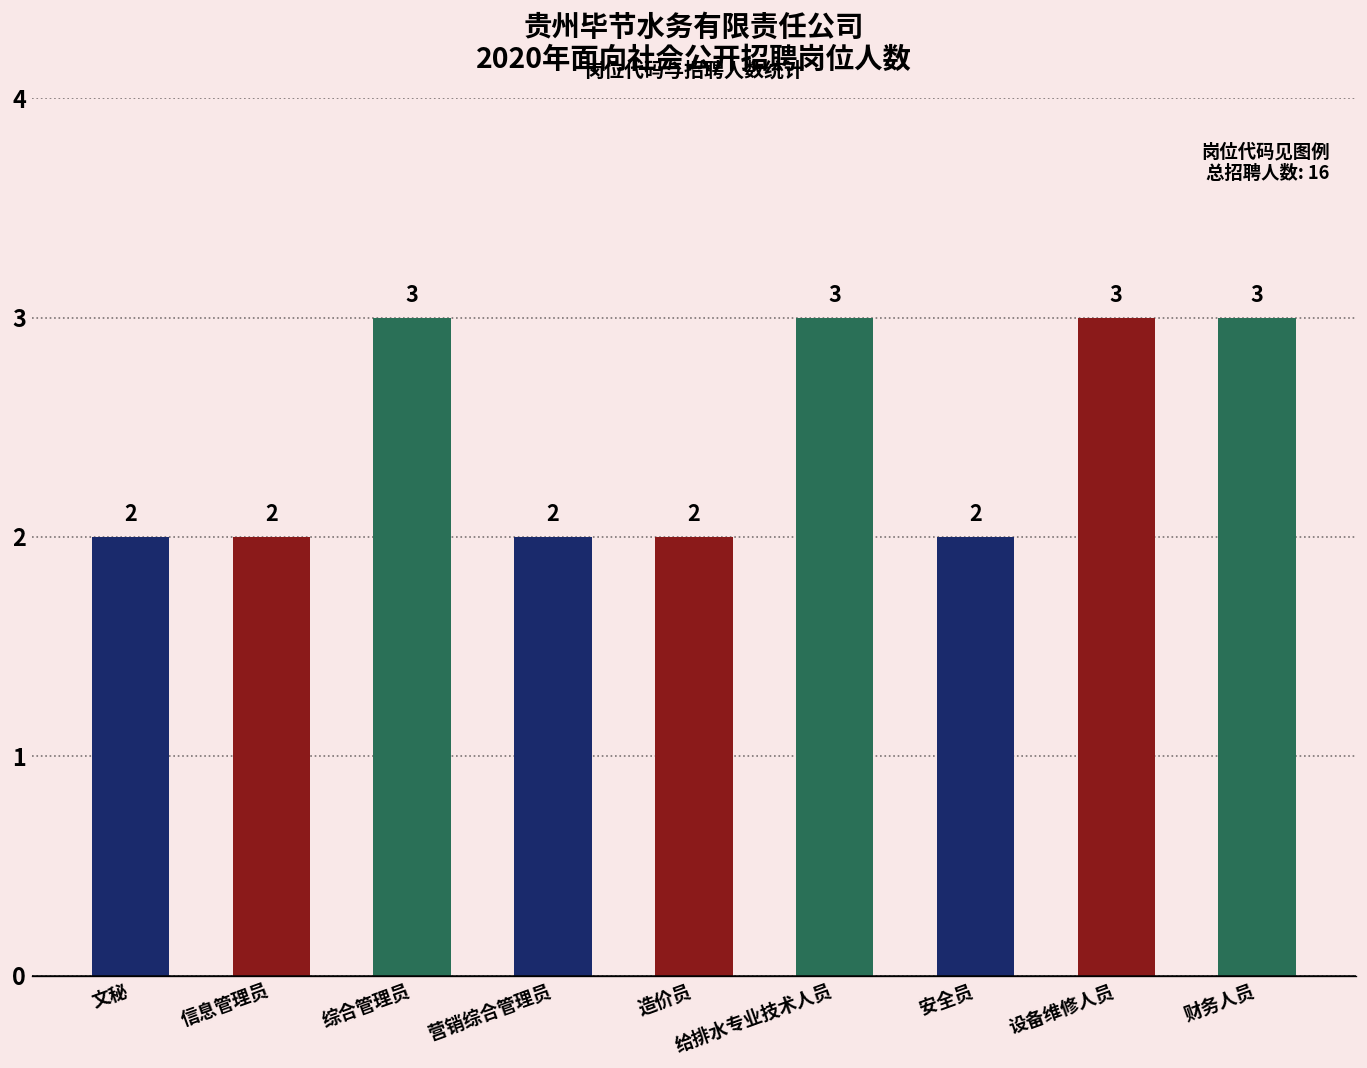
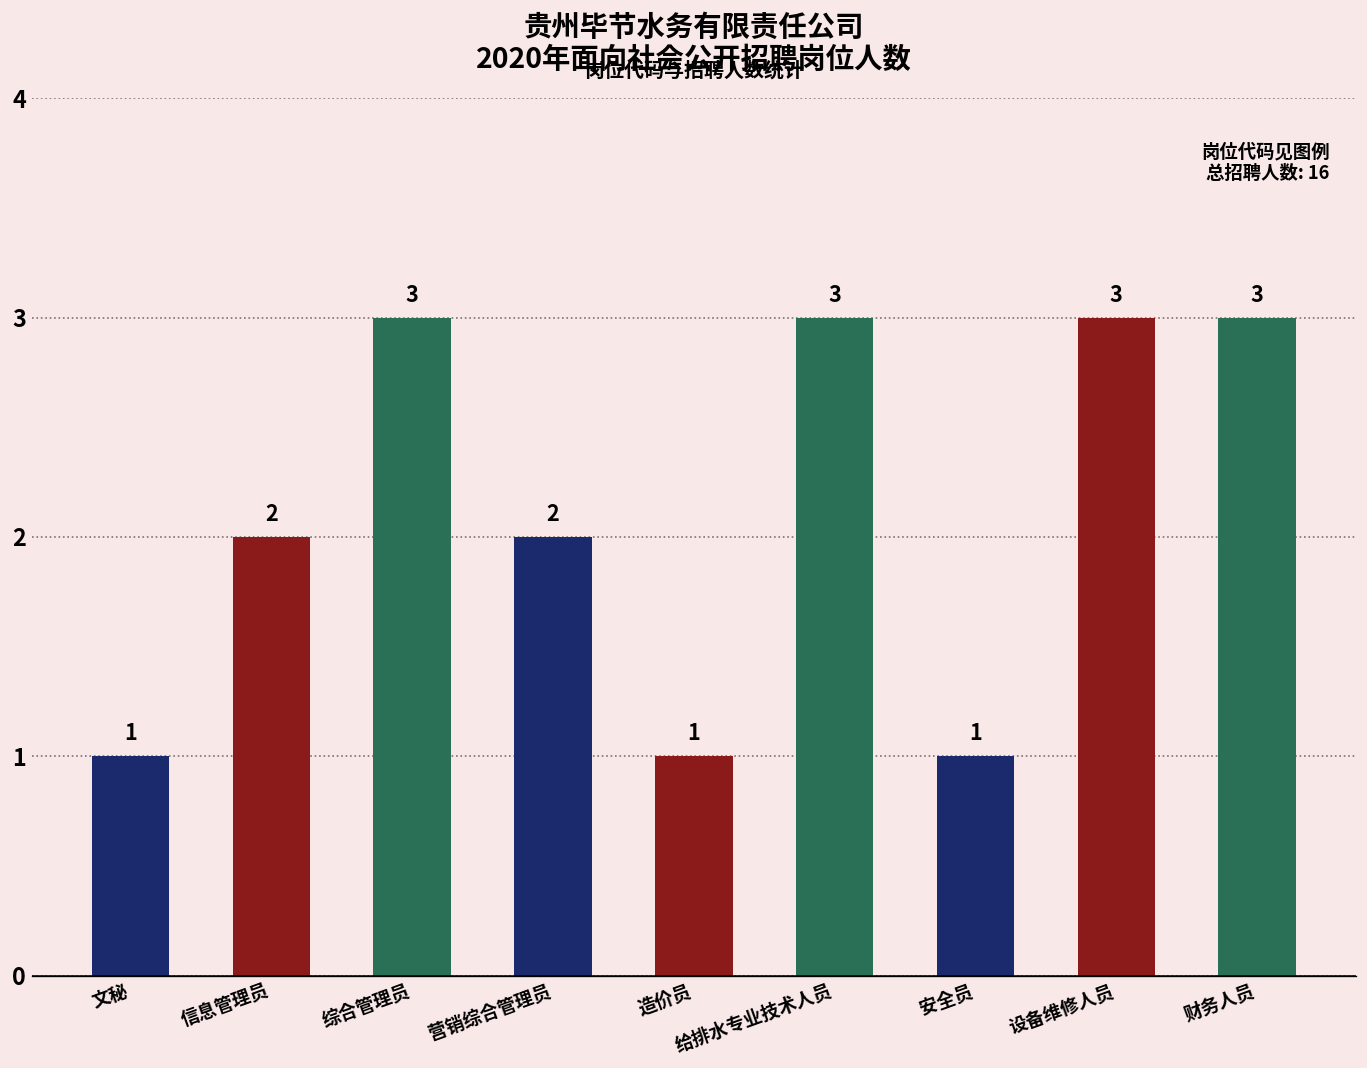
  {
-   "文秘": 2,
+   "文秘": 1,
    "信息管理员": 2,
    "综合管理员": 3,
    "营销综合管理员": 2,
-   "造价员": 2,
+   "造价员": 1,
    "给排水专业技术人员": 3,
-   "安全员": 2,
+   "安全员": 1,
    "设备维修人员": 3,
    "财务人员": 3
  }
